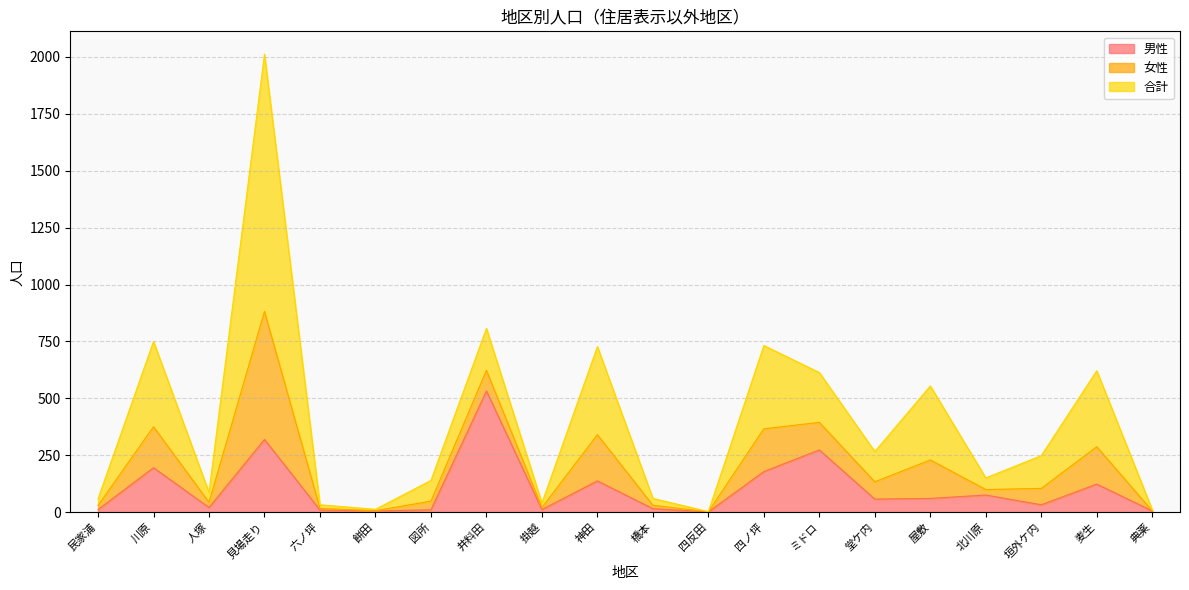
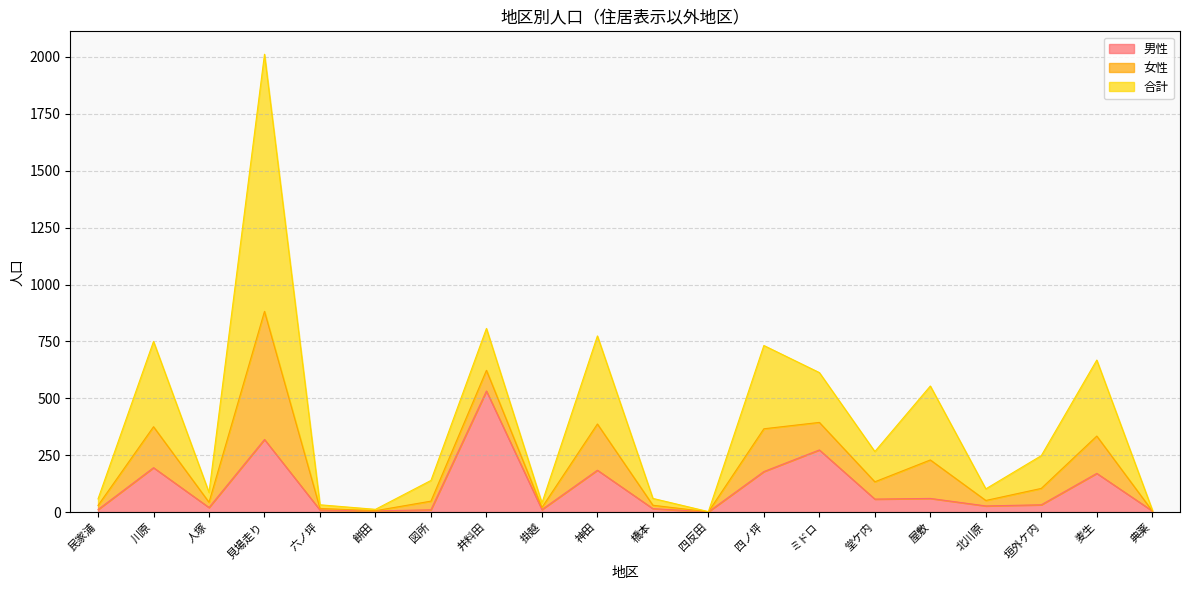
  {
    "男性": {
      "民家浦": 10,
      "川原": 200,
      "人塚": 20,
      "見場走り": 320,
      "図所": 10,
      "井料田": 530,
-     "神田": 140,
+     "神田": 180,
      "橋本": 20,
      "四ノ坪": 180,
      "ミドロ": 270,
      "堂ケ内": 60,
      "屋敷": 60,
-     "北川原": 80,
+     "北川原": 30,
      "垣外ケ内": 30,
-     "麦生": 120
+     "麦生": 170
    }
  }
